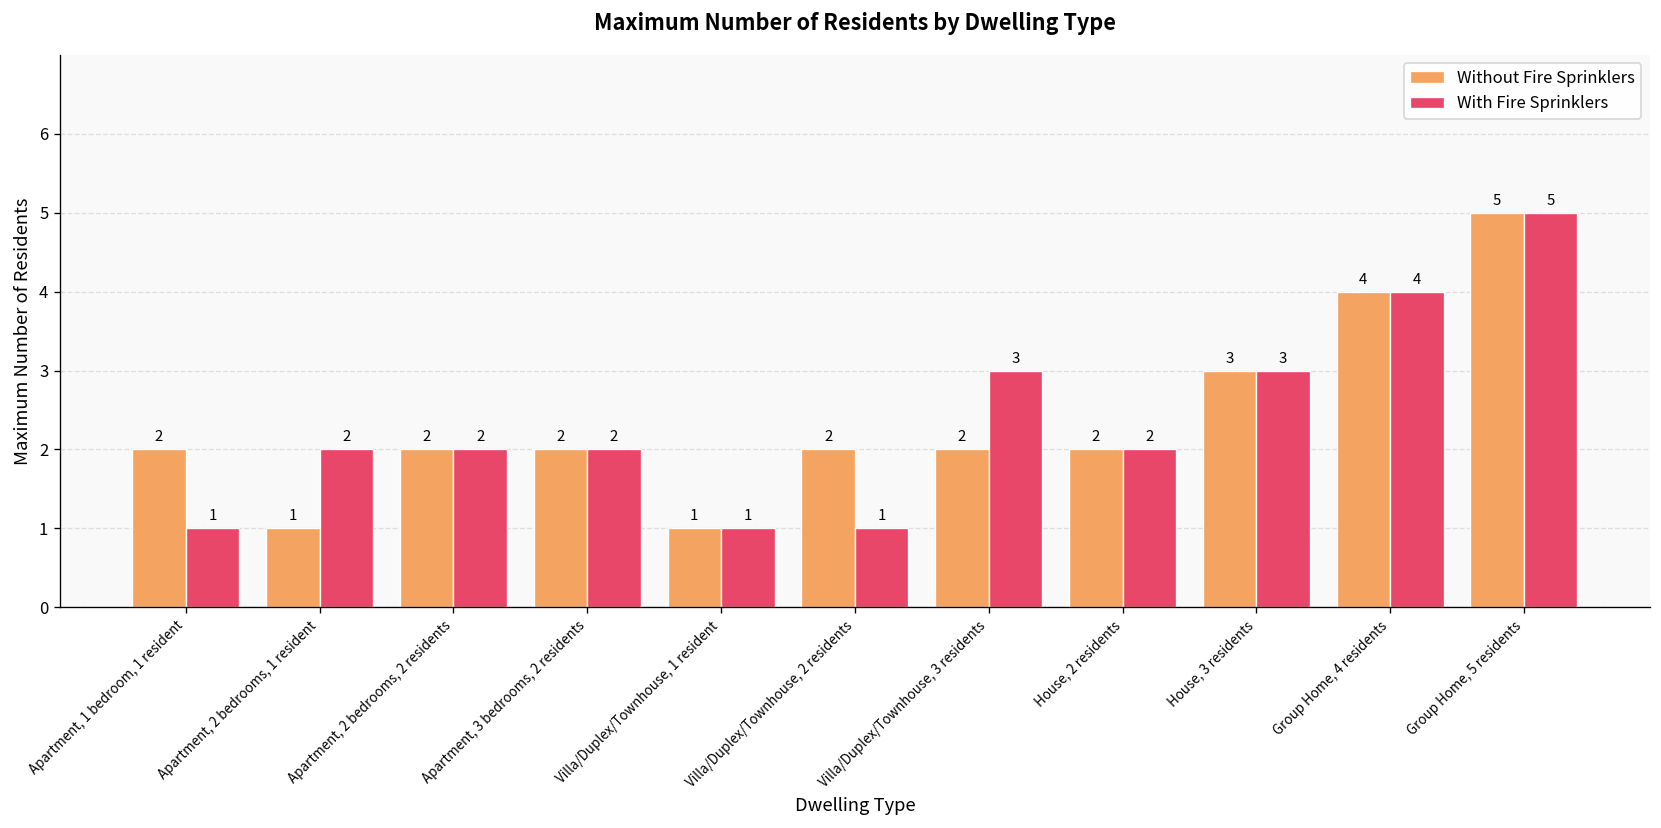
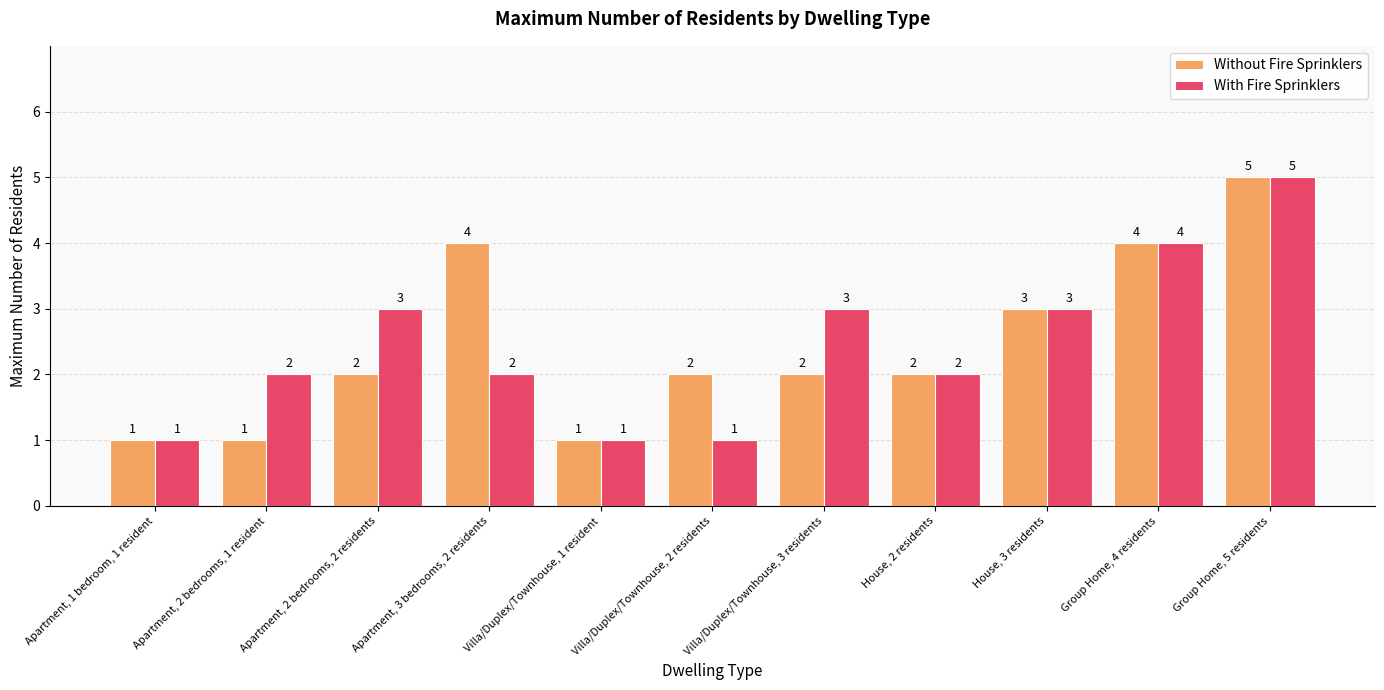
  {
    "Without Fire Sprinklers": {
-     "Apartment, 1 bedroom, 1 resident": 2,
+     "Apartment, 1 bedroom, 1 resident": 1,
      "Apartment, 2 bedrooms, 1 resident": 1,
      "Apartment, 2 bedrooms, 2 residents": 2,
-     "Apartment, 3 bedrooms, 2 residents": 2,
+     "Apartment, 3 bedrooms, 2 residents": 4,
      "Villa/Duplex/Townhouse, 1 resident": 1,
      "Villa/Duplex/Townhouse, 2 residents": 2,
      "Villa/Duplex/Townhouse, 3 residents": 2,
      "House, 2 residents": 2,
      "House, 3 residents": 3,
      "Group Home, 4 residents": 4,
      "Group Home, 5 residents": 5
    },
    "With Fire Sprinklers": {
      "Apartment, 1 bedroom, 1 resident": 1,
      "Apartment, 2 bedrooms, 1 resident": 2,
-     "Apartment, 2 bedrooms, 2 residents": 2,
+     "Apartment, 2 bedrooms, 2 residents": 3,
      "Apartment, 3 bedrooms, 2 residents": 2,
      "Villa/Duplex/Townhouse, 1 resident": 1,
      "Villa/Duplex/Townhouse, 2 residents": 1,
      "Villa/Duplex/Townhouse, 3 residents": 3,
      "House, 2 residents": 2,
      "House, 3 residents": 3,
      "Group Home, 4 residents": 4,
      "Group Home, 5 residents": 5
    }
  }
